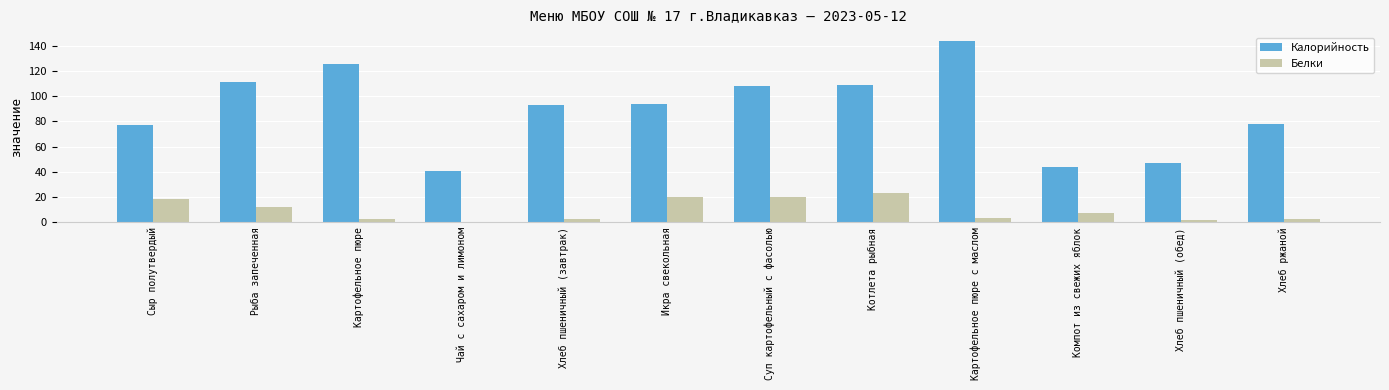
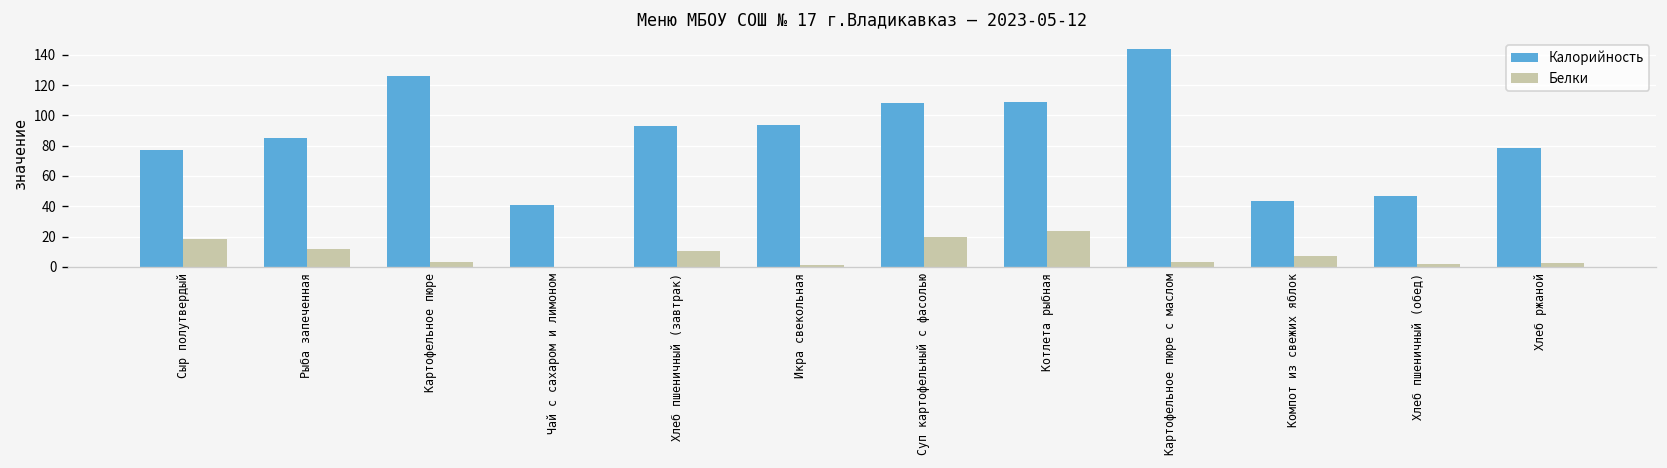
  {
    "Калорийность": {
      "Сыр полутвердый": 77,
-     "Рыба запеченная": 111,
+     "Рыба запеченная": 85,
      "Картофельное пюре": 126,
      "Чай с сахаром и лимоном": 41,
      "Хлеб пшеничный (завтрак)": 93,
      "Икра свекольная": 94,
      "Суп картофельный с фасолью": 108,
      "Котлета рыбная": 109,
      "Картофельное пюре с маслом": 144,
      "Компот из свежих яблок": 44,
      "Хлеб пшеничный (обед)": 47,
      "Хлеб ржаной": 78
    },
    "Белки": {
      "Сыр полутвердый": 18,
      "Рыба запеченная": 12,
      "Картофельное пюре": 3,
-     "Хлеб пшеничный (завтрак)": 3,
-     "Икра свекольная": 20,
+     "Хлеб пшеничный (завтрак)": 10,
+     "Икра свекольная": 1,
      "Суп картофельный с фасолью": 20,
      "Котлета рыбная": 24,
      "Картофельное пюре с маслом": 3,
      "Компот из свежих яблок": 7,
      "Хлеб ржаной": 3
    }
  }
